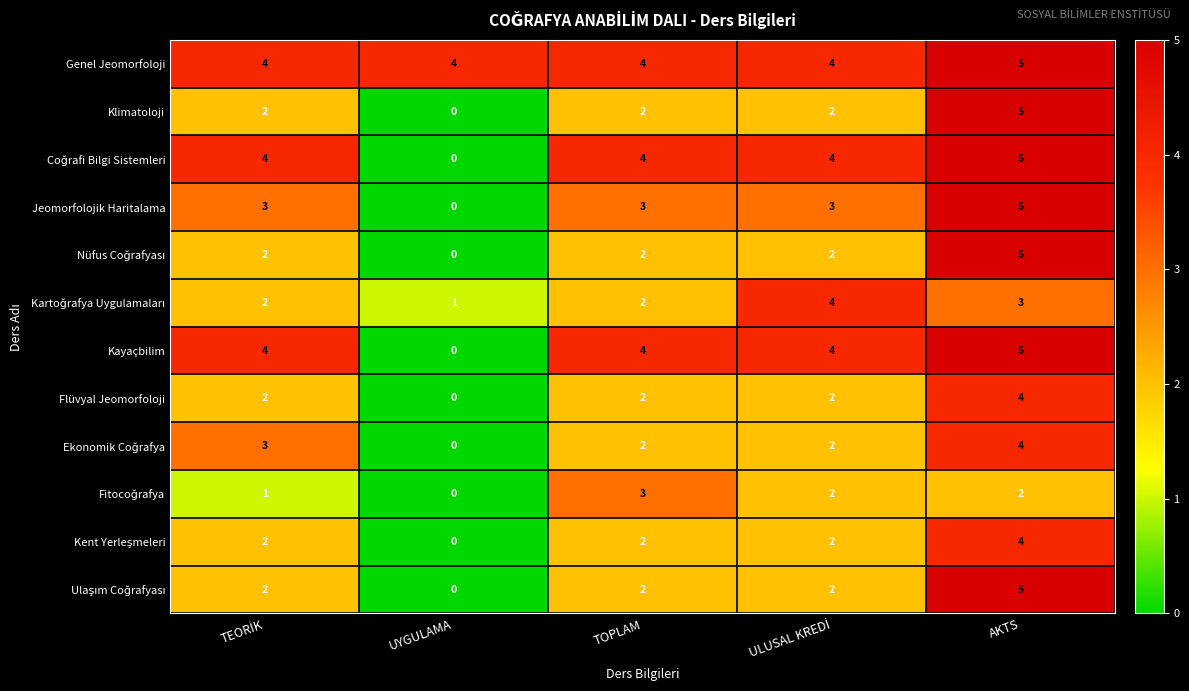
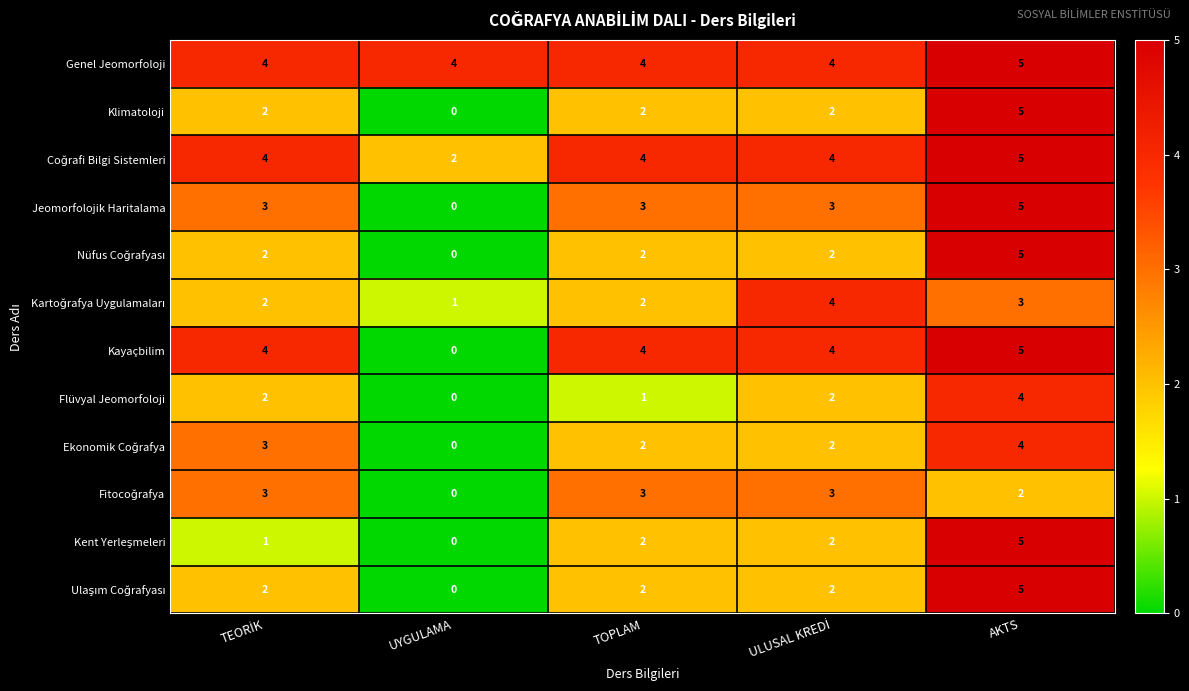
  {
    "Genel Jeomorfoloji": {
      "TEORİK": 4,
      "UYGULAMA": 4,
      "TOPLAM": 4,
      "ULUSAL KREDİ": 4,
      "AKTS": 5
    },
    "Klimatoloji": {
      "TEORİK": 2,
      "UYGULAMA": 0,
      "TOPLAM": 2,
      "ULUSAL KREDİ": 2,
      "AKTS": 5
    },
    "Coğrafi Bilgi Sistemleri": {
      "TEORİK": 4,
-     "UYGULAMA": 0,
+     "UYGULAMA": 2,
      "TOPLAM": 4,
      "ULUSAL KREDİ": 4,
      "AKTS": 5
    },
    "Jeomorfolojik Haritalama": {
      "TEORİK": 3,
      "UYGULAMA": 0,
      "TOPLAM": 3,
      "ULUSAL KREDİ": 3,
      "AKTS": 5
    },
    "Nüfus Coğrafyası": {
      "TEORİK": 2,
      "UYGULAMA": 0,
      "TOPLAM": 2,
      "ULUSAL KREDİ": 2,
      "AKTS": 5
    },
    "Kartoğrafya Uygulamaları": {
      "TEORİK": 2,
      "UYGULAMA": 1,
      "TOPLAM": 2,
      "ULUSAL KREDİ": 4,
      "AKTS": 3
    },
    "Kayaçbilim": {
      "TEORİK": 4,
      "UYGULAMA": 0,
      "TOPLAM": 4,
      "ULUSAL KREDİ": 4,
      "AKTS": 5
    },
    "Flüvyal Jeomorfoloji": {
      "TEORİK": 2,
      "UYGULAMA": 0,
-     "TOPLAM": 2,
+     "TOPLAM": 1,
      "ULUSAL KREDİ": 2,
      "AKTS": 4
    },
    "Ekonomik Coğrafya": {
      "TEORİK": 3,
      "UYGULAMA": 0,
      "TOPLAM": 2,
      "ULUSAL KREDİ": 2,
      "AKTS": 4
    },
    "Fitocoğrafya": {
-     "TEORİK": 1,
+     "TEORİK": 3,
      "UYGULAMA": 0,
      "TOPLAM": 3,
-     "ULUSAL KREDİ": 2,
+     "ULUSAL KREDİ": 3,
      "AKTS": 2
    },
    "Kent Yerleşmeleri": {
-     "TEORİK": 2,
+     "TEORİK": 1,
      "UYGULAMA": 0,
      "TOPLAM": 2,
      "ULUSAL KREDİ": 2,
-     "AKTS": 4
+     "AKTS": 5
    },
    "Ulaşım Coğrafyası": {
      "TEORİK": 2,
      "UYGULAMA": 0,
      "TOPLAM": 2,
      "ULUSAL KREDİ": 2,
      "AKTS": 5
    }
  }
